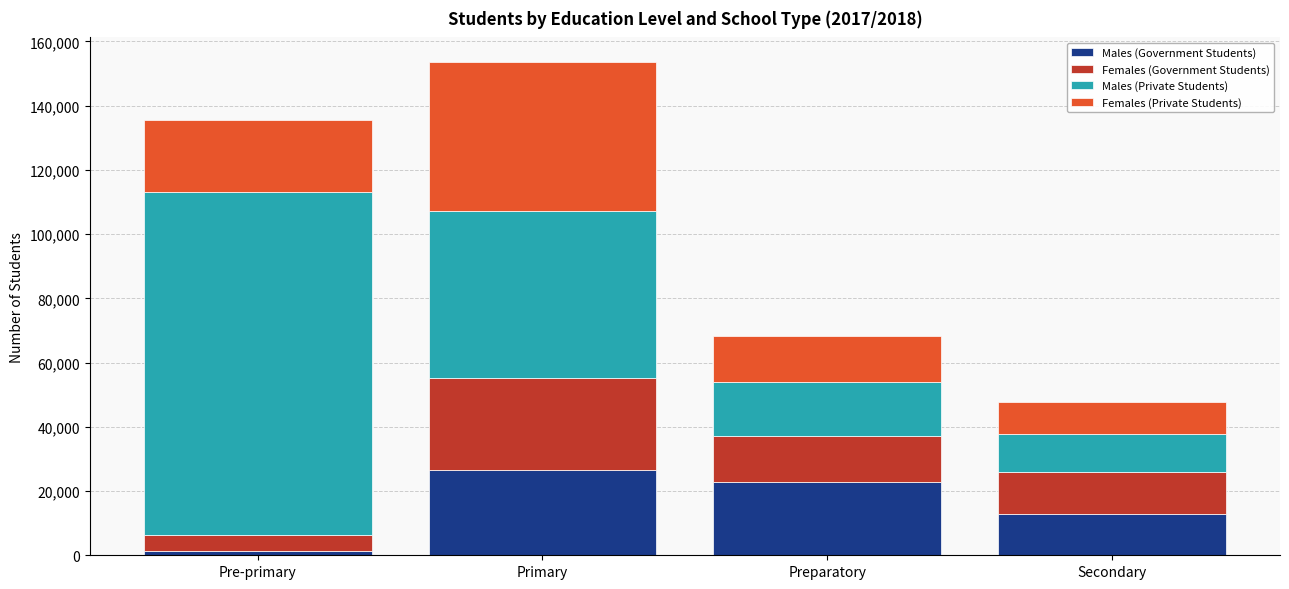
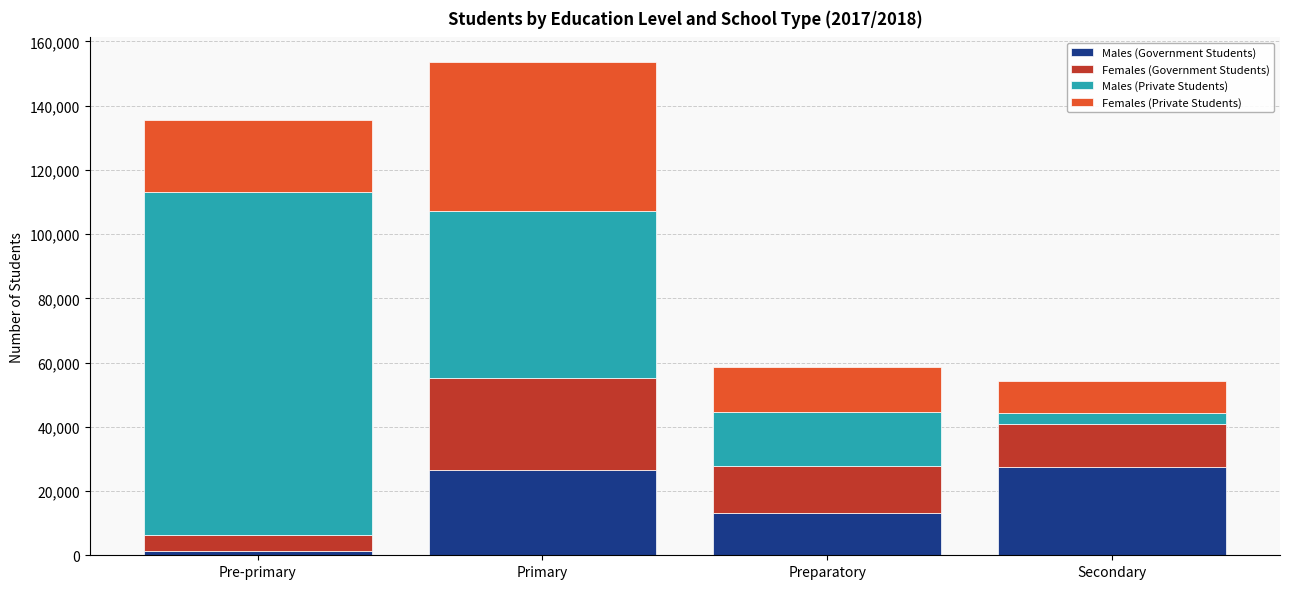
  {
    "Males (Government Students)": {
      "Pre-primary": "1,000",
      "Primary": "27,000",
-     "Preparatory": "23,000",
-     "Secondary": "13,000"
+     "Preparatory": "13,000",
+     "Secondary": "27,000"
    },
    "Males (Private Students)": {
      "Pre-primary": "107,000",
      "Primary": "52,000",
      "Preparatory": "17,000",
-     "Secondary": "12,000"
+     "Secondary": "4,000"
    }
  }
